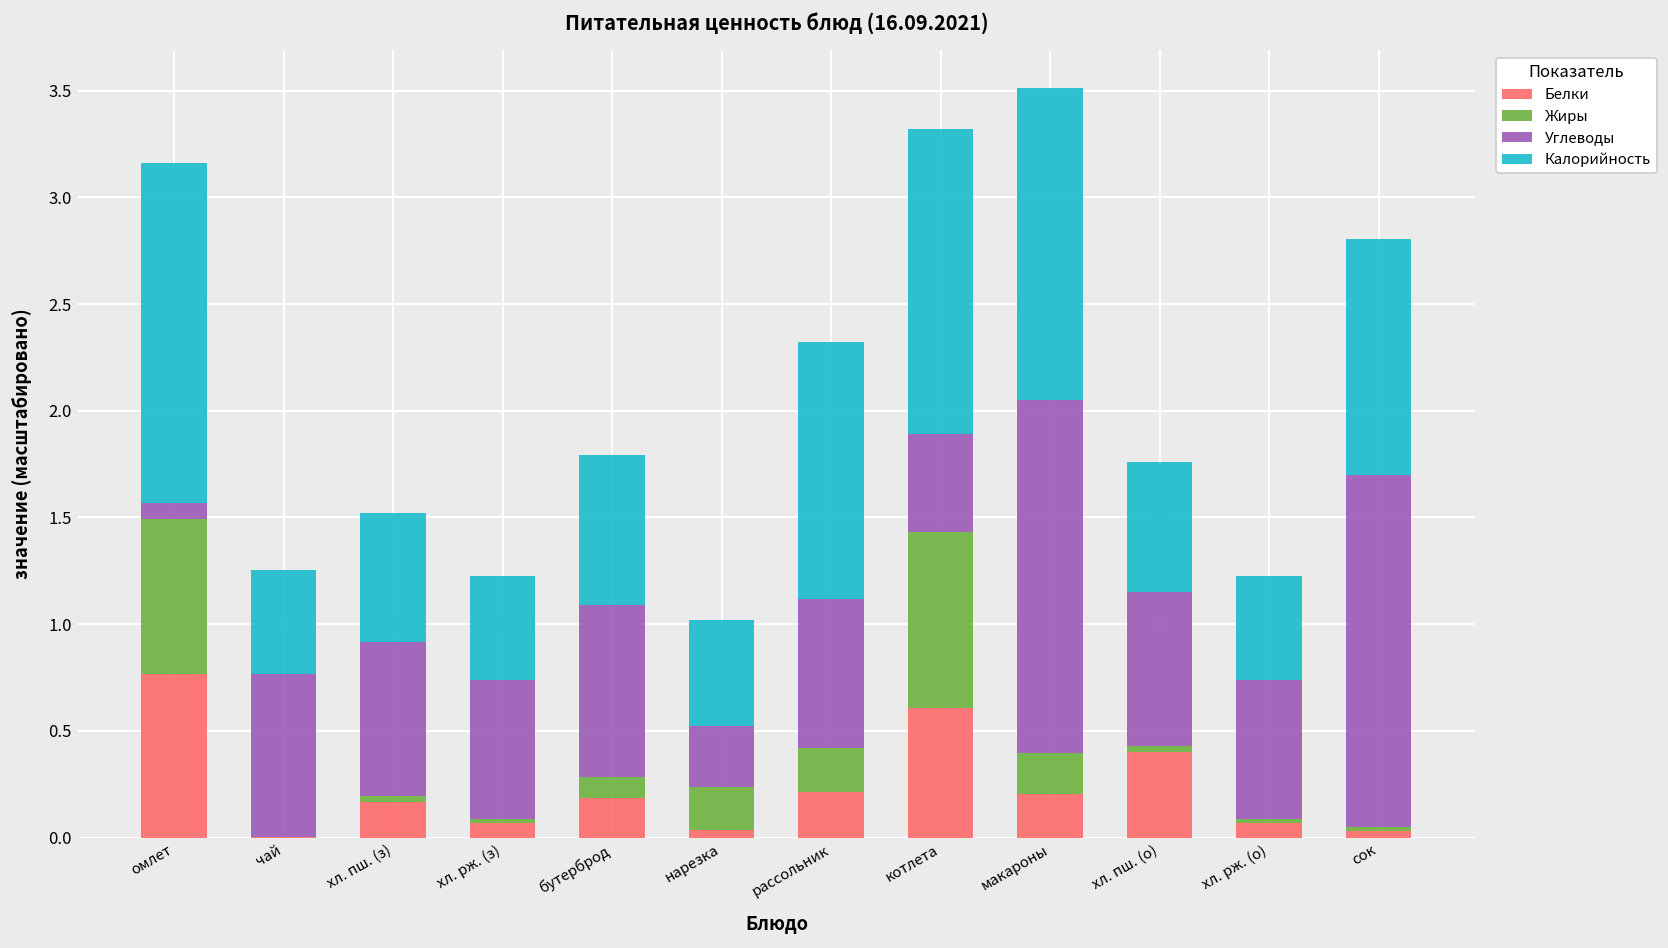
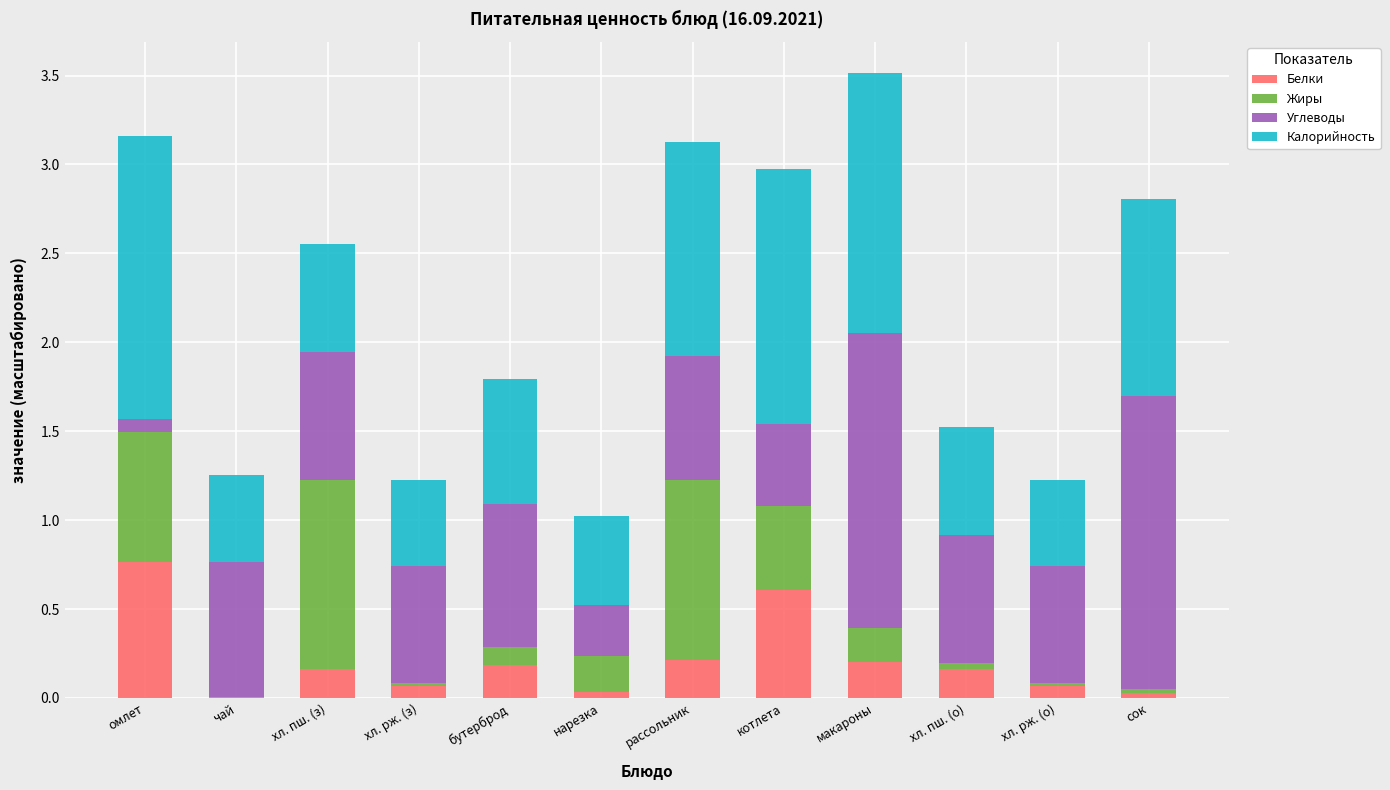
  {
    "Белки": {
      "омлет": 0.77,
      "хл. пш. (з)": 0.17,
      "хл. рж. (з)": 0.07,
      "бутерброд": 0.19,
      "нарезка": 0.03,
      "рассольник": 0.22,
      "котлета": 0.61,
      "макароны": 0.21,
-     "хл. пш. (о)": 0.40,
+     "хл. пш. (о)": 0.17,
      "хл. рж. (о)": 0.07,
      "сок": 0.03
    },
    "Жиры": {
      "омлет": 0.73,
      "чай": 0.00,
-     "хл. пш. (з)": 0.03,
+     "хл. пш. (з)": 1.06,
      "хл. рж. (з)": 0.02,
      "бутерброд": 0.10,
      "нарезка": 0.20,
-     "рассольник": 0.20,
-     "котлета": 0.83,
+     "рассольник": 1.01,
+     "котлета": 0.48,
      "макароны": 0.19,
      "хл. пш. (о)": 0.03,
      "хл. рж. (о)": 0.02,
      "сок": 0.02
    },
    "Углеводы": {
      "омлет": 0.07,
      "чай": 0.76,
      "хл. пш. (з)": 0.72,
      "хл. рж. (з)": 0.66,
      "бутерброд": 0.81,
      "нарезка": 0.29,
      "рассольник": 0.70,
      "котлета": 0.46,
      "макароны": 1.66,
      "хл. пш. (о)": 0.72,
      "хл. рж. (о)": 0.66,
      "сок": 1.65
    },
    "Калорийность": {
      "омлет": 1.59,
      "чай": 0.49,
      "хл. пш. (з)": 0.61,
      "хл. рж. (з)": 0.49,
      "бутерброд": 0.70,
      "нарезка": 0.50,
      "рассольник": 1.20,
      "котлета": 1.43,
      "макароны": 1.46,
      "хл. пш. (о)": 0.61,
      "хл. рж. (о)": 0.49,
      "сок": 1.10
    }
  }
